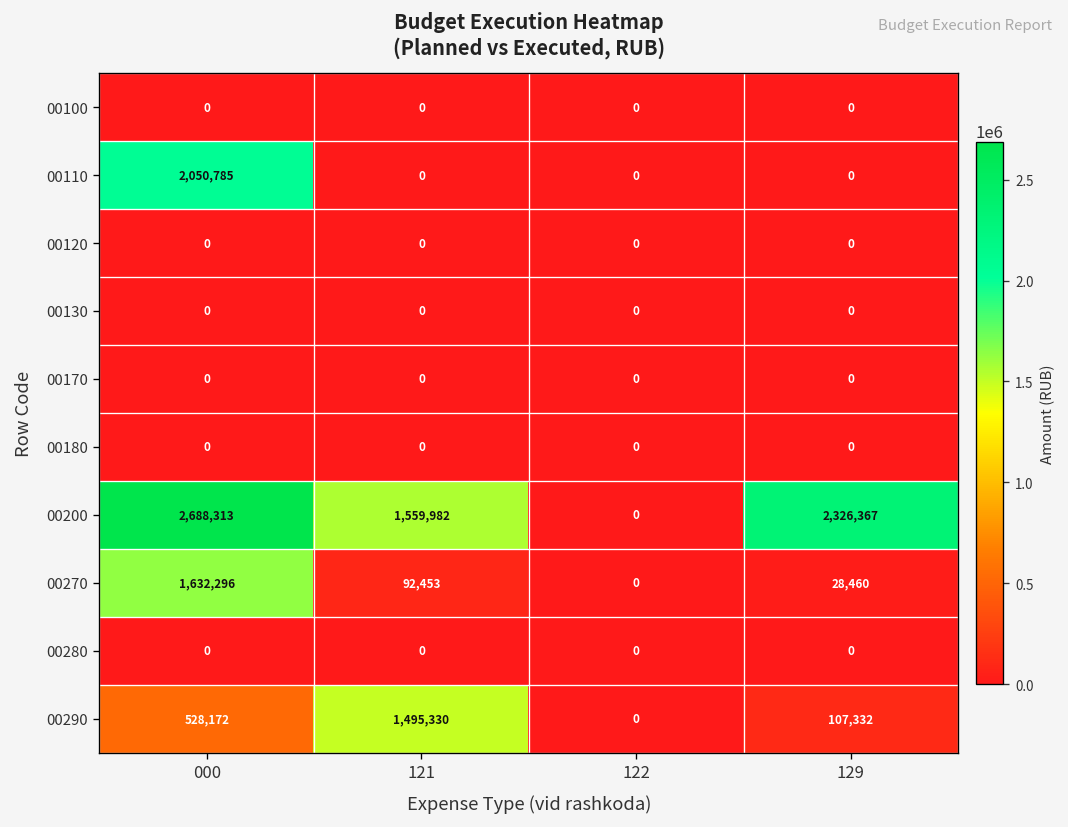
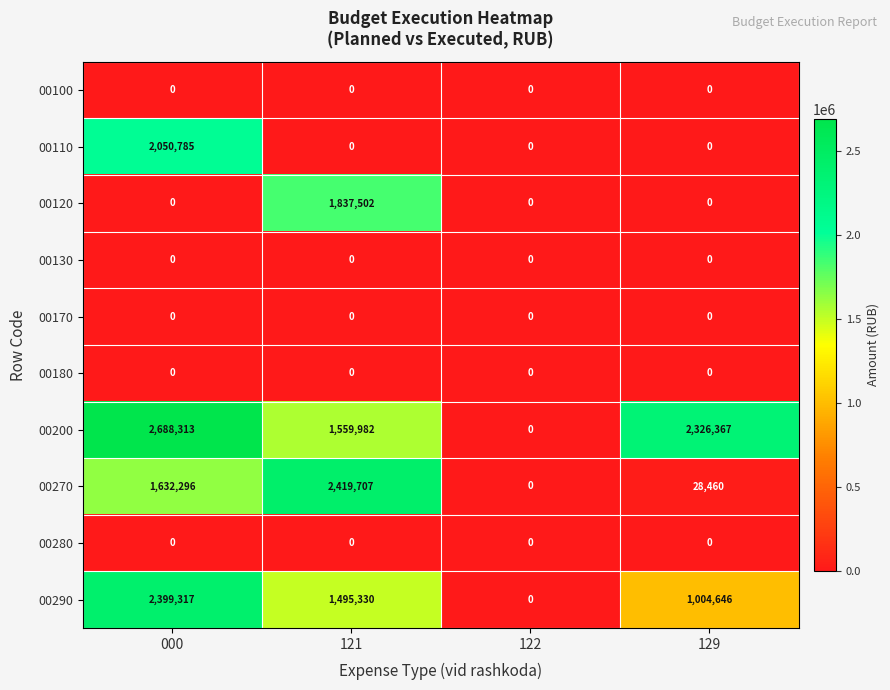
  {
    "00100": {
      "000": "0",
      "121": "0",
      "122": "0",
      "129": "0"
    },
    "00110": {
      "000": "2,050,785",
      "121": "0",
      "122": "0",
      "129": "0"
    },
    "00120": {
      "000": "0",
-     "121": "0",
+     "121": "1,837,502",
      "122": "0",
      "129": "0"
    },
    "00130": {
      "000": "0",
      "121": "0",
      "122": "0",
      "129": "0"
    },
    "00170": {
      "000": "0",
      "121": "0",
      "122": "0",
      "129": "0"
    },
    "00180": {
      "000": "0",
      "121": "0",
      "122": "0",
      "129": "0"
    },
    "00200": {
      "000": "2,688,313",
      "121": "1,559,982",
      "122": "0",
      "129": "2,326,367"
    },
    "00270": {
      "000": "1,632,296",
-     "121": "92,453",
+     "121": "2,419,707",
      "122": "0",
      "129": "28,460"
    },
    "00280": {
      "000": "0",
      "121": "0",
      "122": "0",
      "129": "0"
    },
    "00290": {
-     "000": "528,172",
+     "000": "2,399,317",
      "121": "1,495,330",
      "122": "0",
-     "129": "107,332"
+     "129": "1,004,646"
    }
  }
